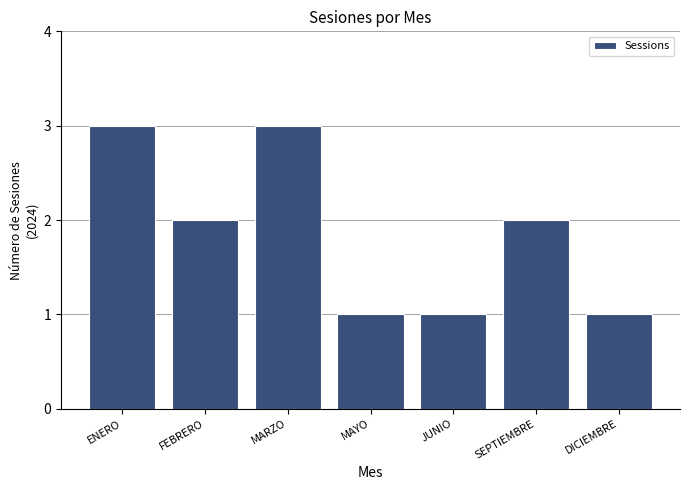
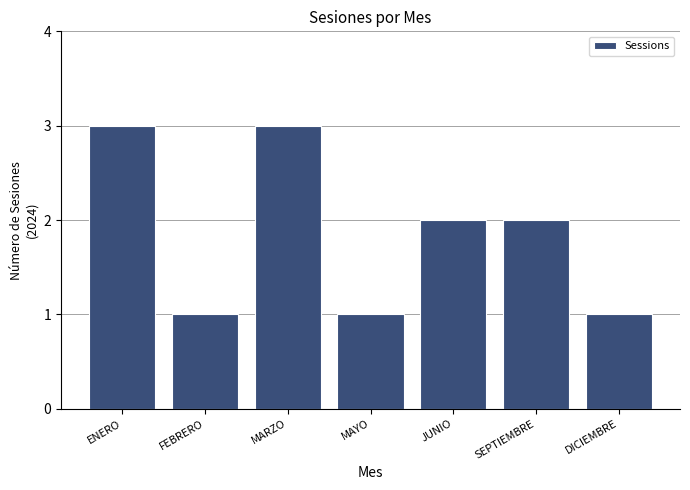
  {
    "ENERO": 3,
-   "FEBRERO": 2,
+   "FEBRERO": 1,
    "MARZO": 3,
    "MAYO": 1,
-   "JUNIO": 1,
+   "JUNIO": 2,
    "SEPTIEMBRE": 2,
    "DICIEMBRE": 1
  }
